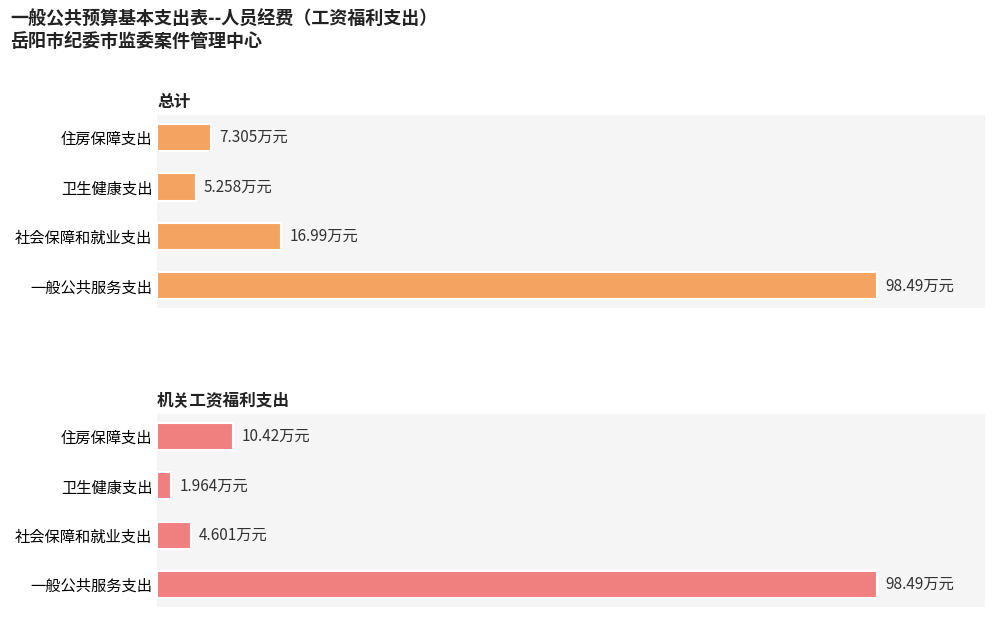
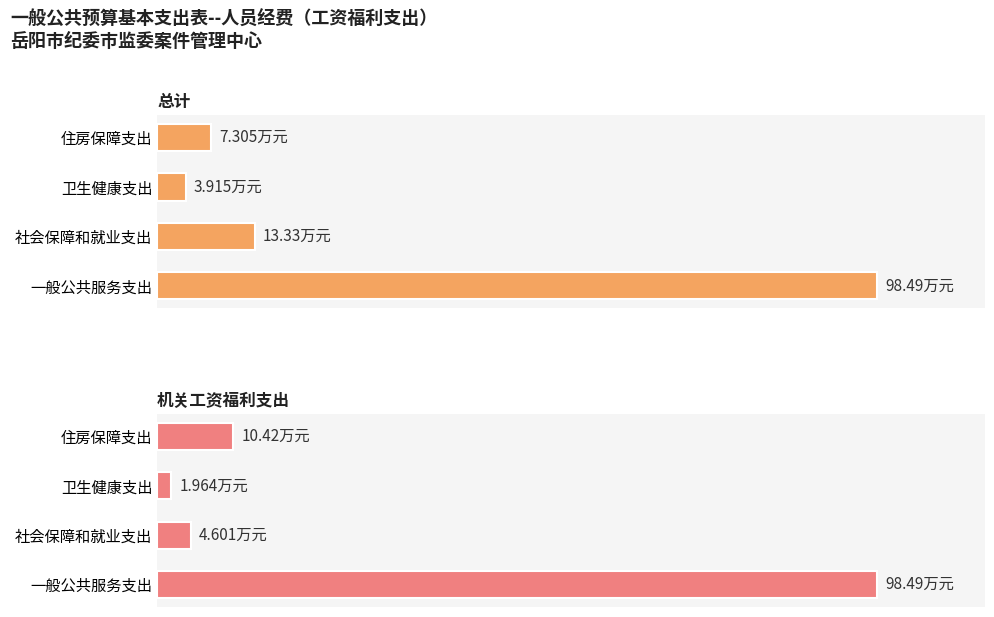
  {
    "总计": {
      "住房保障支出": 7.305,
-     "卫生健康支出": 5.258,
-     "社会保障和就业支出": 16.99,
+     "卫生健康支出": 3.915,
+     "社会保障和就业支出": 13.33,
      "一般公共服务支出": 98.49
    },
    "机关工资福利支出": {
      "住房保障支出": 10.42,
      "卫生健康支出": 1.964,
      "社会保障和就业支出": 4.601,
      "一般公共服务支出": 98.49
    }
  }
